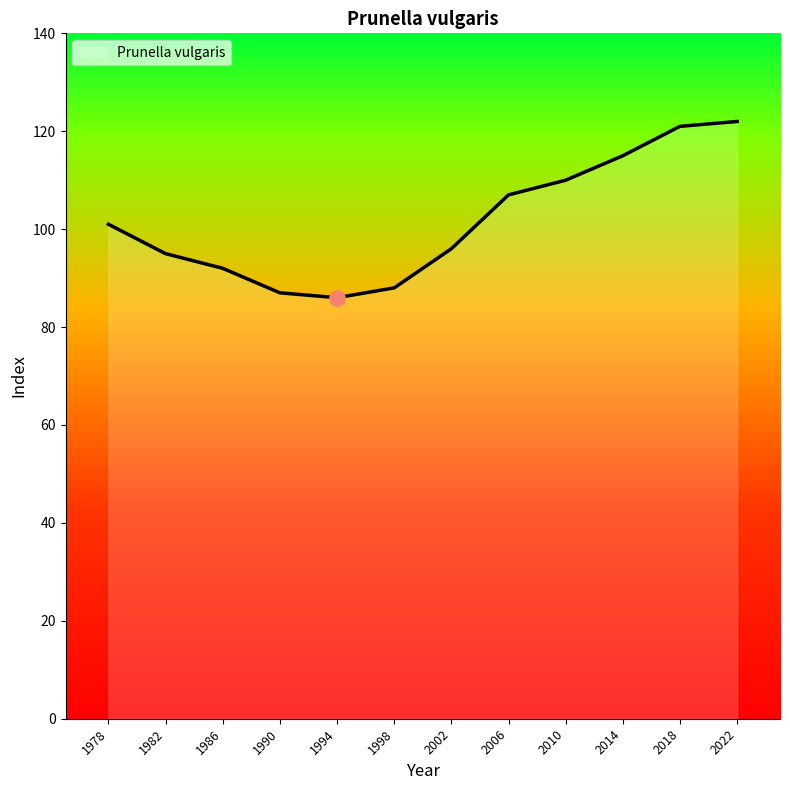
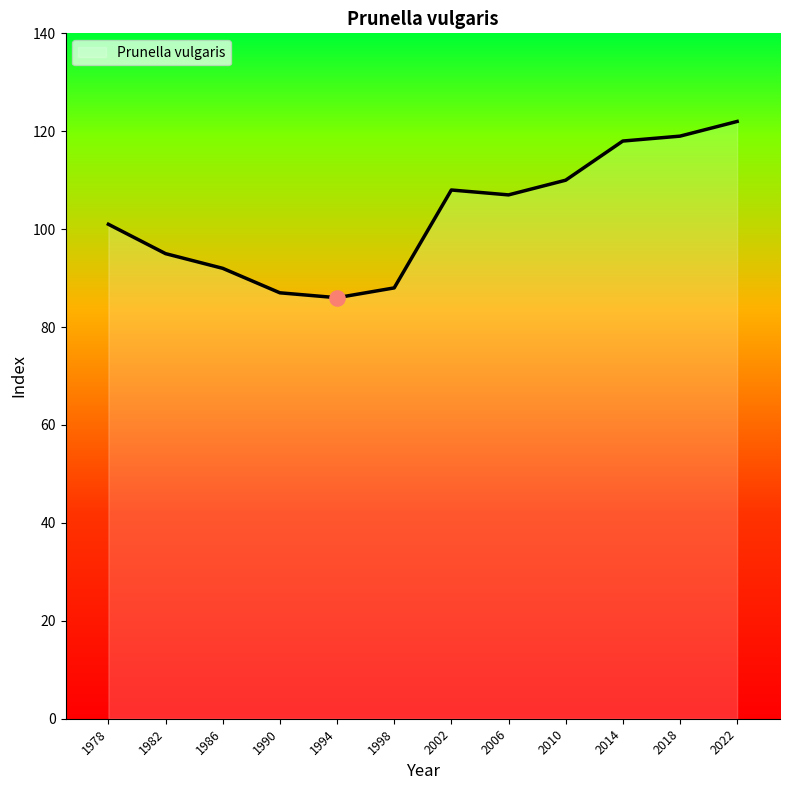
  {
    "Prunella vulgaris": {
      "1978": 101,
      "1982": 95,
      "1986": 92,
      "1990": 87,
      "1998": 88,
-     "2002": 96,
+     "2002": 108,
      "2006": 107,
      "2010": 110,
-     "2014": 115,
-     "2018": 121,
+     "2014": 118,
+     "2018": 119,
      "2022": 122
    }
  }
